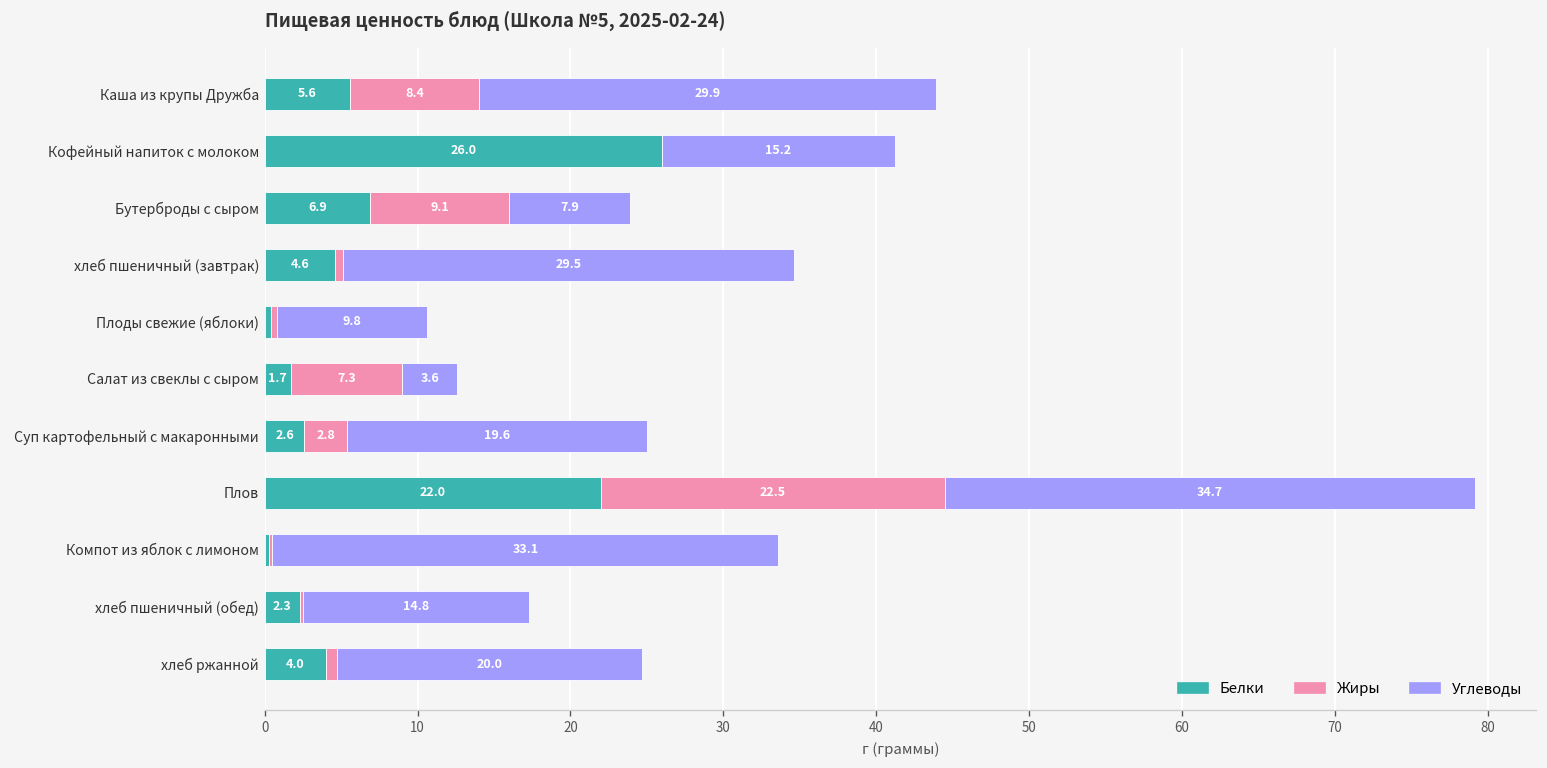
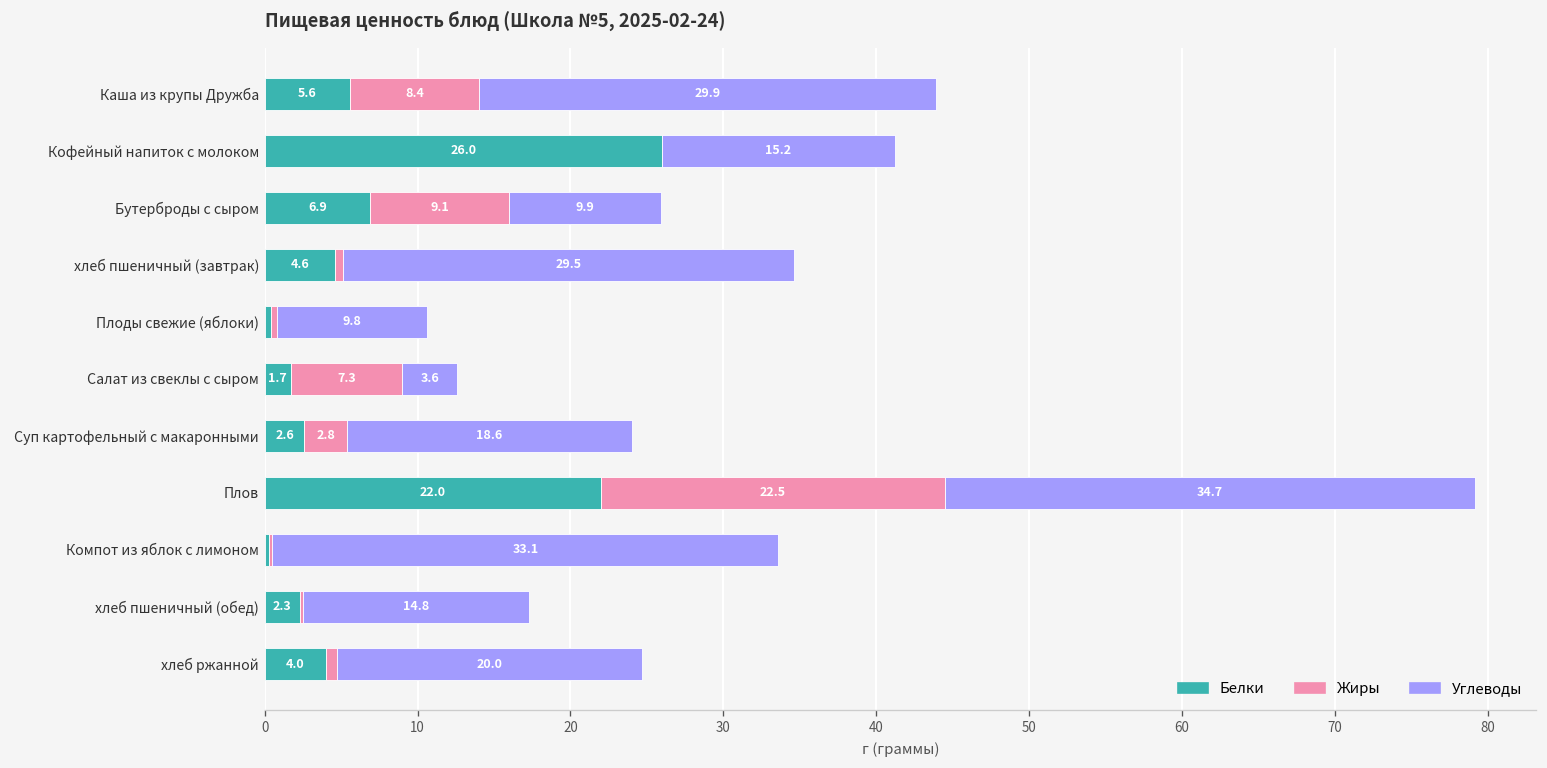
  {
    "Белки": {
      "Каша из крупы Дружба": 5.6,
      "Кофейный напиток с молоком": 26.0,
      "Бутерброды с сыром": 6.9,
      "хлеб пшеничный (завтрак)": 4.6,
      "Салат из свеклы с сыром": 1.7,
      "Суп картофельный с макаронными": 2.6,
      "Плов": 22.0,
      "хлеб пшеничный (обед)": 2.3,
      "хлеб ржанной": 4.0
    },
    "Жиры": {
      "Каша из крупы Дружба": 8.4,
      "Бутерброды с сыром": 9.1,
      "Салат из свеклы с сыром": 7.3,
      "Суп картофельный с макаронными": 2.8,
      "Плов": 22.5
    },
    "Углеводы": {
      "Каша из крупы Дружба": 29.9,
      "Кофейный напиток с молоком": 15.2,
-     "Бутерброды с сыром": 7.9,
+     "Бутерброды с сыром": 9.9,
      "хлеб пшеничный (завтрак)": 29.5,
      "Плоды свежие (яблоки)": 9.8,
      "Салат из свеклы с сыром": 3.6,
-     "Суп картофельный с макаронными": 19.6,
+     "Суп картофельный с макаронными": 18.6,
      "Плов": 34.7,
      "Компот из яблок с лимоном": 33.1,
      "хлеб пшеничный (обед)": 14.8,
      "хлеб ржанной": 20.0
    }
  }
